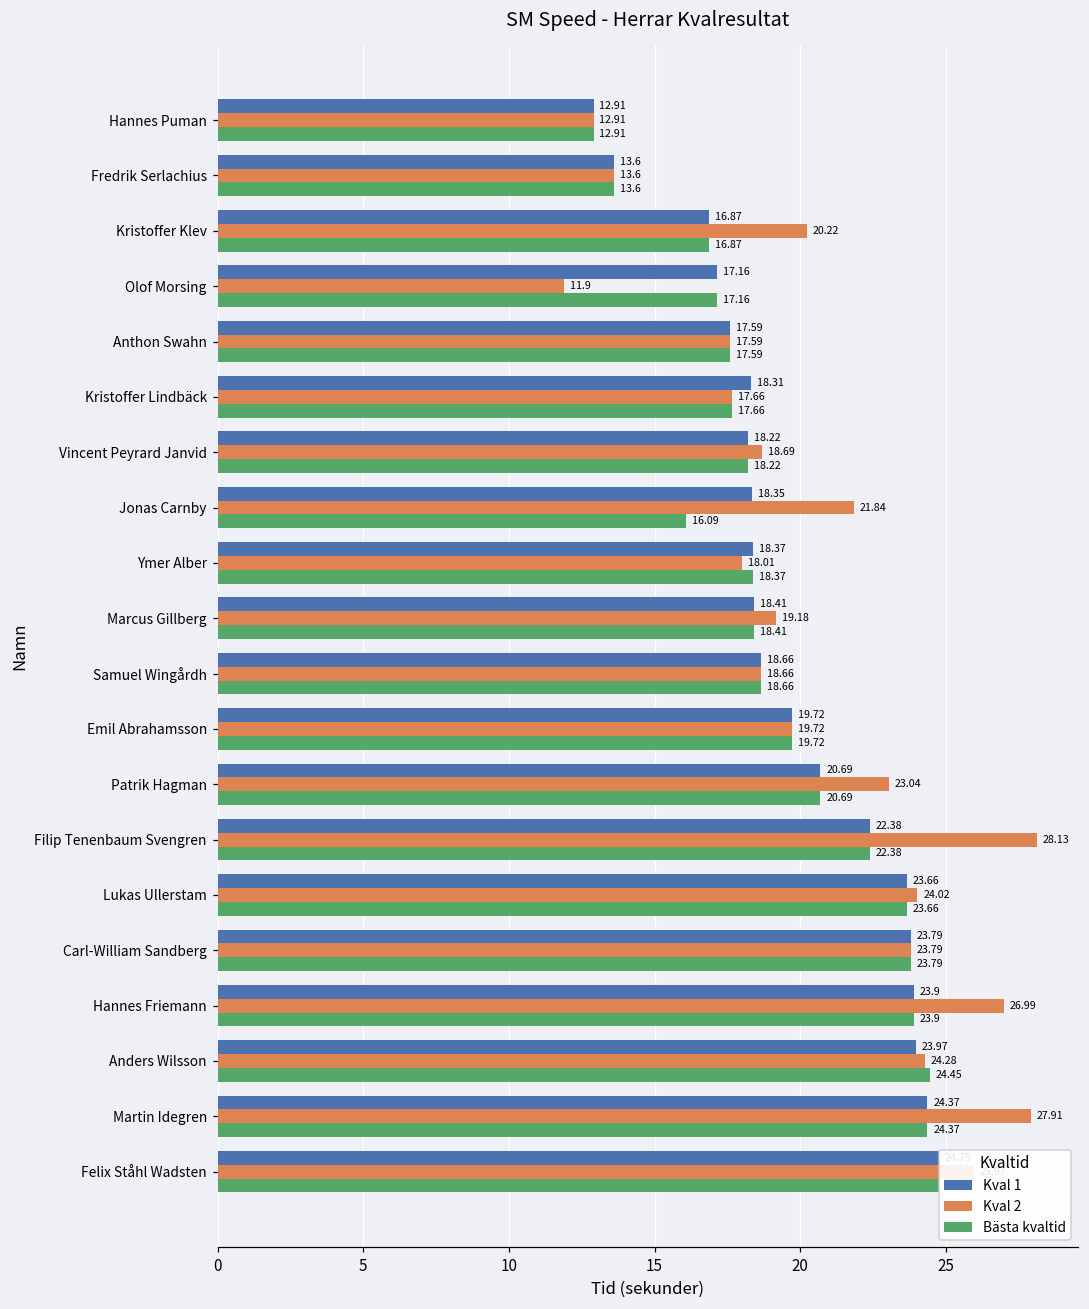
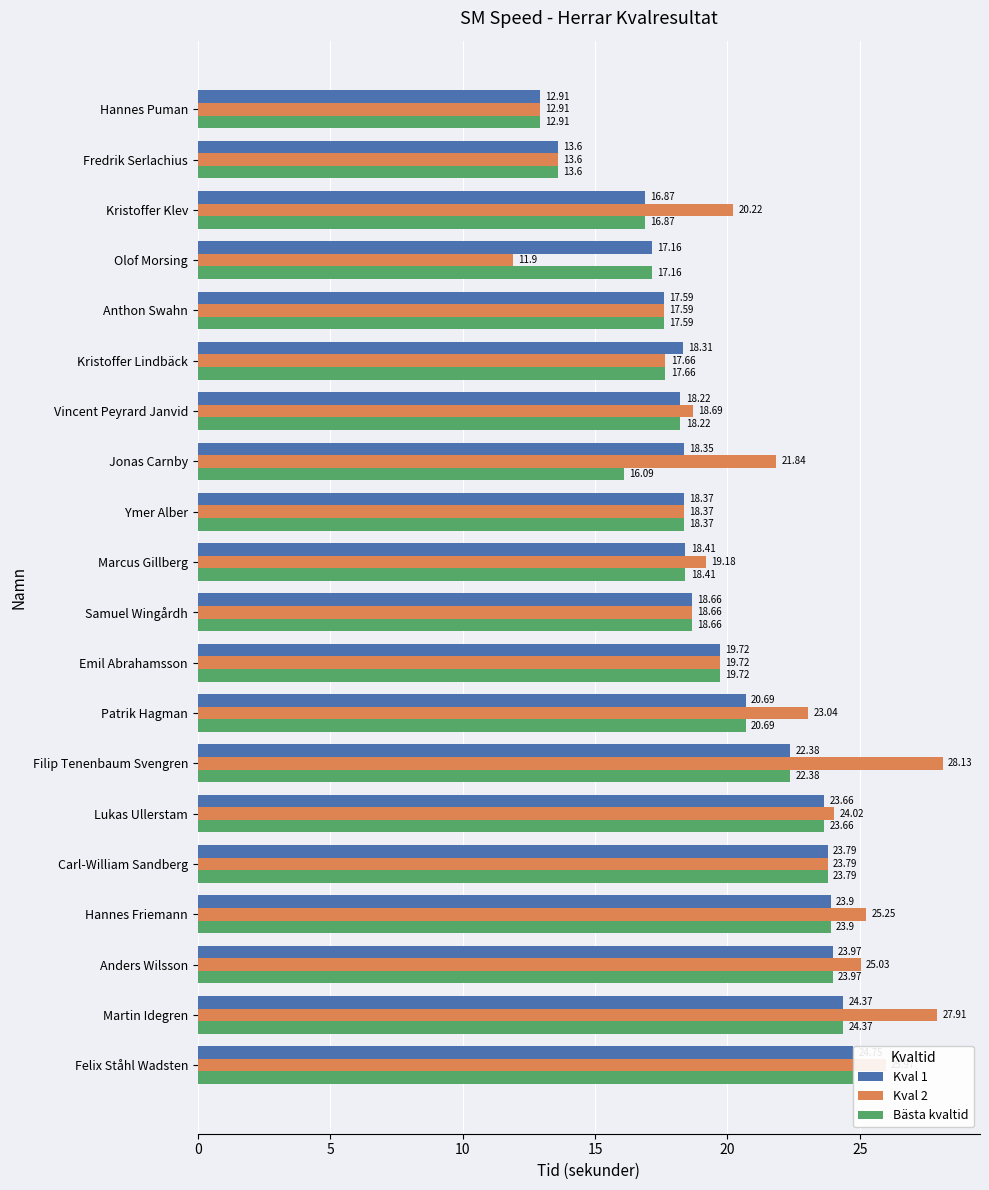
  {
    "Kval 1": {
      "Hannes Puman": 12.91,
      "Fredrik Serlachius": 13.6,
      "Kristoffer Klev": 16.87,
      "Olof Morsing": 17.16,
      "Anthon Swahn": 17.59,
      "Kristoffer Lindbäck": 18.31,
      "Vincent Peyrard Janvid": 18.22,
      "Jonas Carnby": 18.35,
      "Ymer Alber": 18.37,
      "Marcus Gillberg": 18.41,
      "Samuel Wingårdh": 18.66,
      "Emil Abrahamsson": 19.72,
      "Patrik Hagman": 20.69,
      "Filip Tenenbaum Svengren": 22.38,
      "Lukas Ullerstam": 23.66,
      "Carl-William Sandberg": 23.79,
      "Hannes Friemann": 23.9,
      "Anders Wilsson": 23.97,
      "Martin Idegren": 24.37
    },
    "Kval 2": {
      "Hannes Puman": 12.91,
      "Fredrik Serlachius": 13.6,
      "Kristoffer Klev": 20.22,
      "Olof Morsing": 11.9,
      "Anthon Swahn": 17.59,
      "Kristoffer Lindbäck": 17.66,
      "Vincent Peyrard Janvid": 18.69,
      "Jonas Carnby": 21.84,
-     "Ymer Alber": 18.01,
+     "Ymer Alber": 18.37,
      "Marcus Gillberg": 19.18,
      "Samuel Wingårdh": 18.66,
      "Emil Abrahamsson": 19.72,
      "Patrik Hagman": 23.04,
      "Filip Tenenbaum Svengren": 28.13,
      "Lukas Ullerstam": 24.02,
      "Carl-William Sandberg": 23.79,
-     "Hannes Friemann": 26.99,
-     "Anders Wilsson": 24.28,
+     "Hannes Friemann": 25.25,
+     "Anders Wilsson": 25.03,
      "Martin Idegren": 27.91
    },
    "Bästa kvaltid": {
      "Hannes Puman": 12.91,
      "Fredrik Serlachius": 13.6,
      "Kristoffer Klev": 16.87,
      "Olof Morsing": 17.16,
      "Anthon Swahn": 17.59,
      "Kristoffer Lindbäck": 17.66,
      "Vincent Peyrard Janvid": 18.22,
      "Jonas Carnby": 16.09,
      "Ymer Alber": 18.37,
      "Marcus Gillberg": 18.41,
      "Samuel Wingårdh": 18.66,
      "Emil Abrahamsson": 19.72,
      "Patrik Hagman": 20.69,
      "Filip Tenenbaum Svengren": 22.38,
      "Lukas Ullerstam": 23.66,
      "Carl-William Sandberg": 23.79,
      "Hannes Friemann": 23.9,
-     "Anders Wilsson": 24.45,
+     "Anders Wilsson": 23.97,
      "Martin Idegren": 24.37
    }
  }
